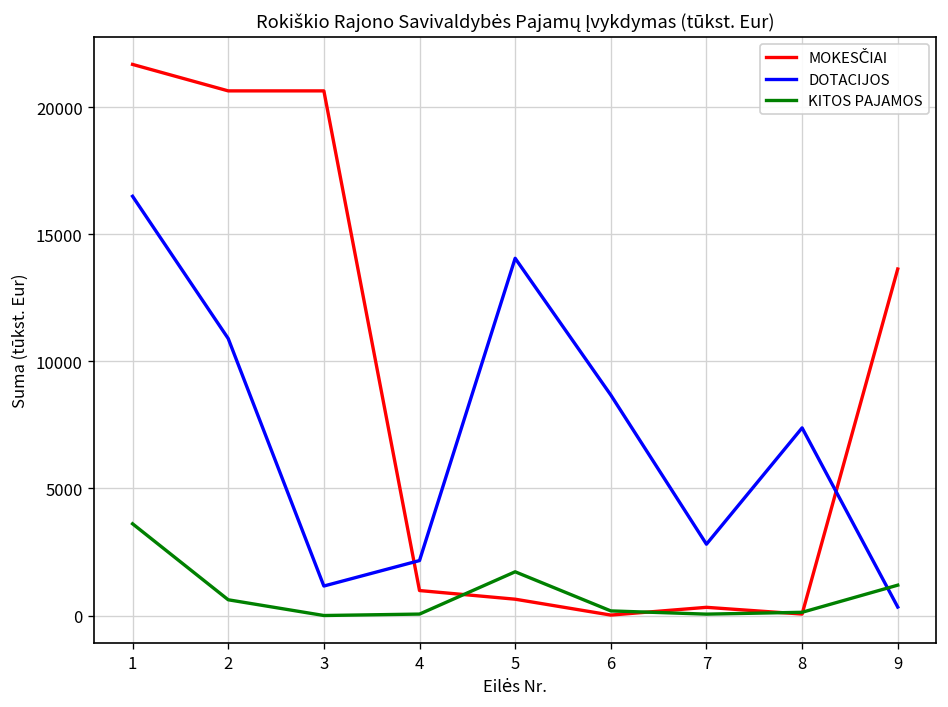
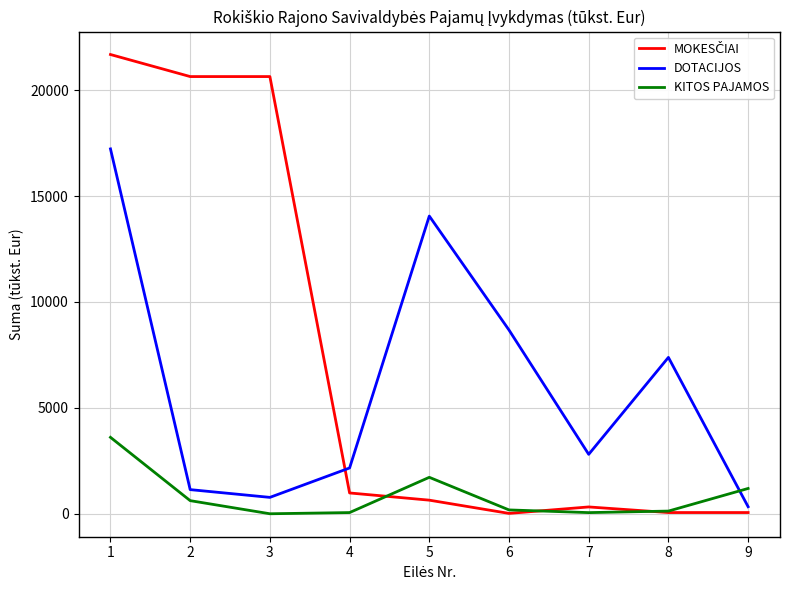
  {
    "MOKESČIAI": {
      "1": 21700,
      "2": 20600,
      "3": 20600,
      "4": 1000,
      "5": 600,
      "6": 0,
      "7": 300,
-     "9": 13600
+     "9": 100
    },
    "DOTACIJOS": {
-     "1": 16500,
-     "2": 10900,
-     "3": 1200,
+     "1": 17200,
+     "2": 1100,
+     "3": 800,
      "4": 2200,
      "5": 14100,
      "6": 8700,
      "7": 2800,
      "8": 7400,
      "9": 300
    },
    "KITOS PAJAMOS": {
      "1": 3600,
      "2": 600,
      "3": 0,
      "4": 100,
      "5": 1700,
      "6": 200,
      "7": 100,
      "9": 1200
    }
  }
